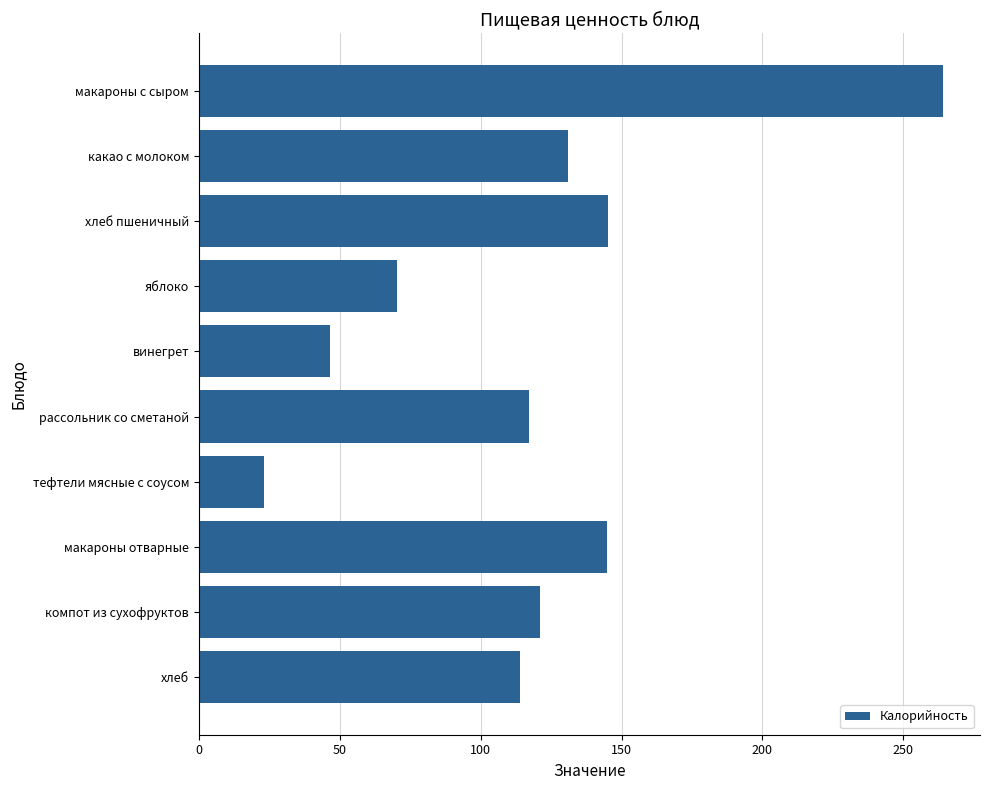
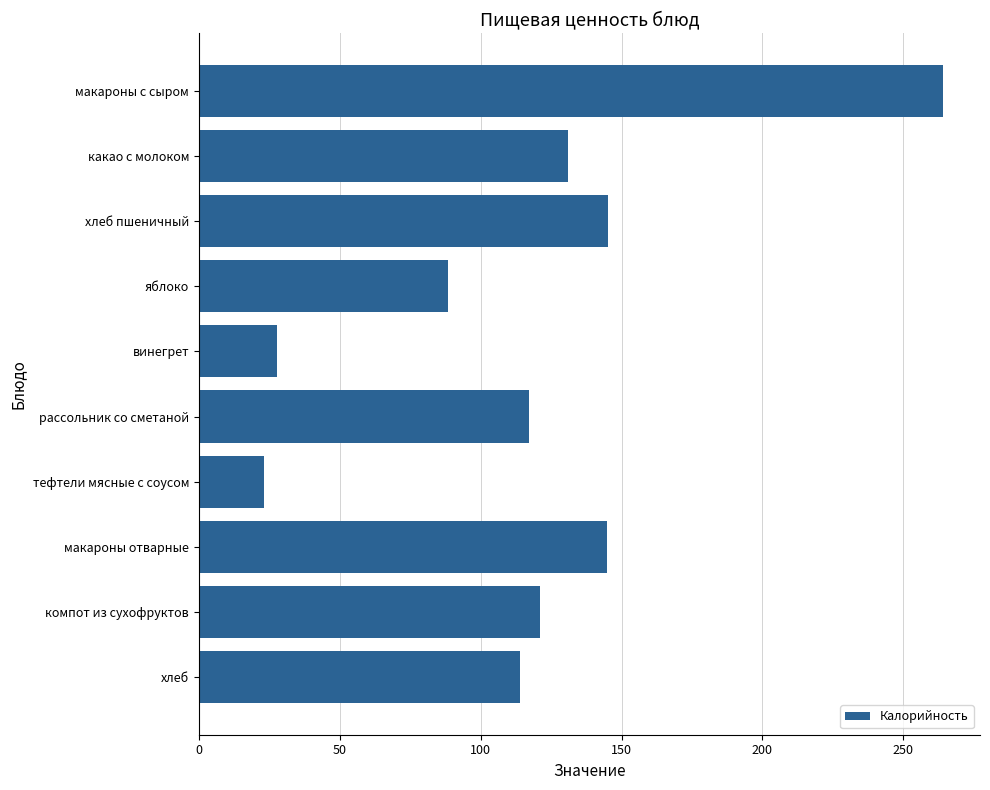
  {
    "макароны с сыром": 264,
    "какао с молоком": 131,
    "хлеб пшеничный": 145,
-   "яблоко": 71,
-   "винегрет": 47,
+   "яблоко": 89,
+   "винегрет": 28,
    "рассольник со сметаной": 117,
    "тефтели мясные с соусом": 23,
    "макароны отварные": 145,
    "компот из сухофруктов": 121,
    "хлеб": 114
  }
